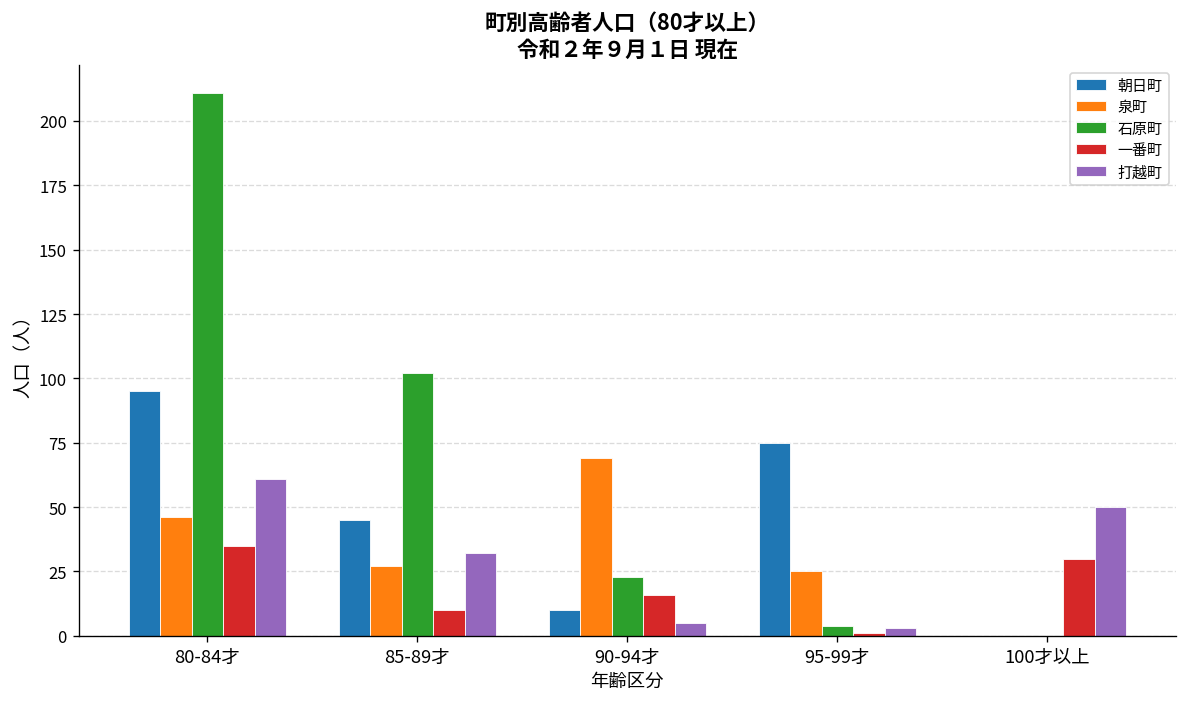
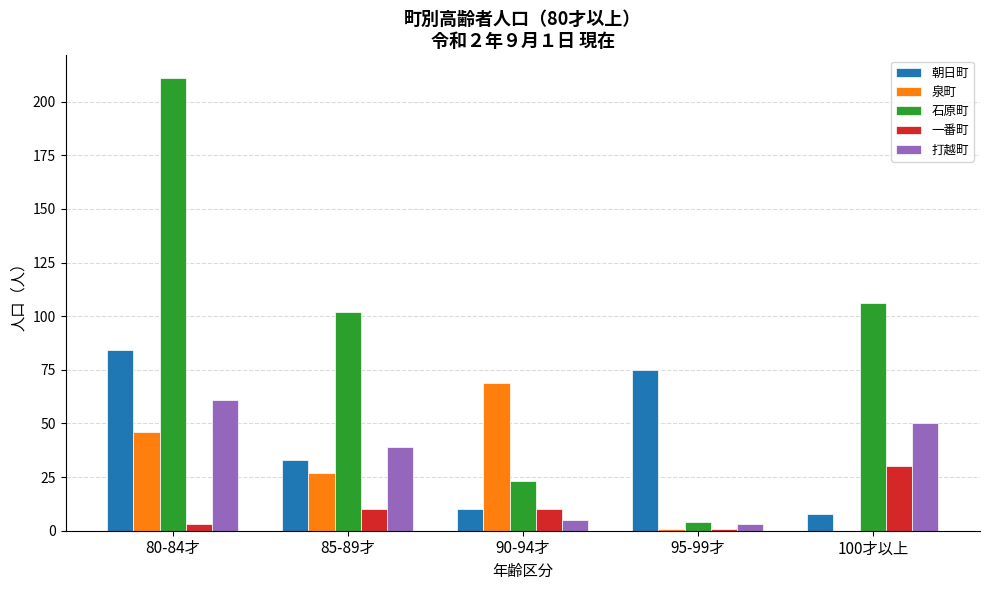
  {
    "朝日町": {
-     "80-84才": 95,
-     "85-89才": 45,
+     "80-84才": 84,
+     "85-89才": 33,
      "90-94才": 10,
      "95-99才": 75,
-     "100才以上": 0
+     "100才以上": 8
    },
    "泉町": {
      "80-84才": 46,
      "85-89才": 27,
      "90-94才": 69,
-     "95-99才": 25,
+     "95-99才": 1,
      "100才以上": 0
    },
    "石原町": {
      "80-84才": 211,
      "85-89才": 102,
      "90-94才": 23,
      "95-99才": 4,
-     "100才以上": 0
+     "100才以上": 106
    },
    "一番町": {
-     "80-84才": 35,
+     "80-84才": 3,
      "85-89才": 10,
-     "90-94才": 16,
+     "90-94才": 10,
      "100才以上": 30
    },
    "打越町": {
      "80-84才": 61,
-     "85-89才": 32,
+     "85-89才": 39,
      "90-94才": 5,
      "95-99才": 3,
      "100才以上": 50
    }
  }
